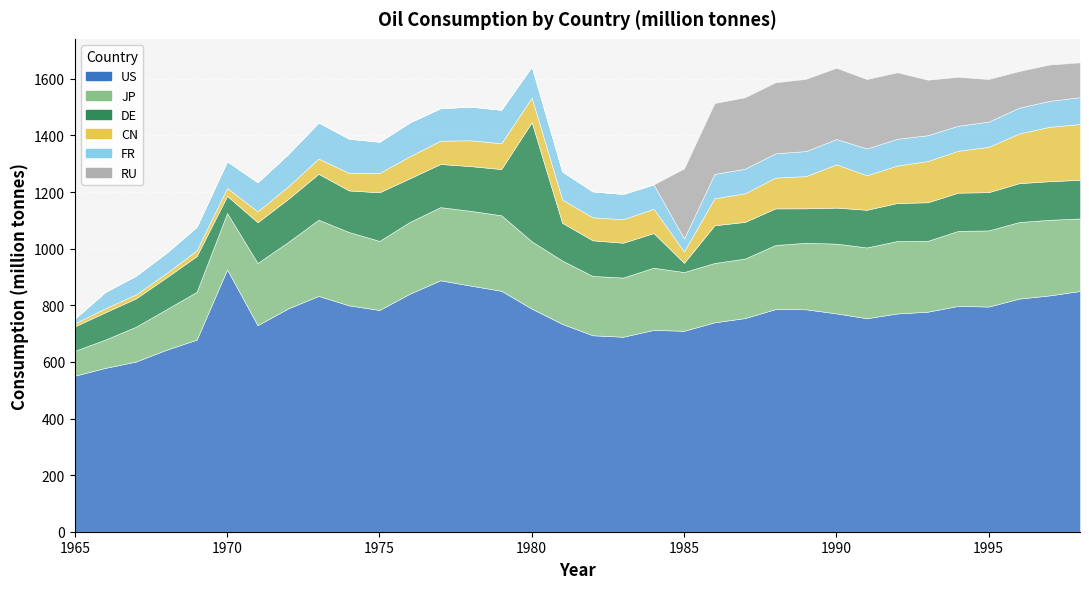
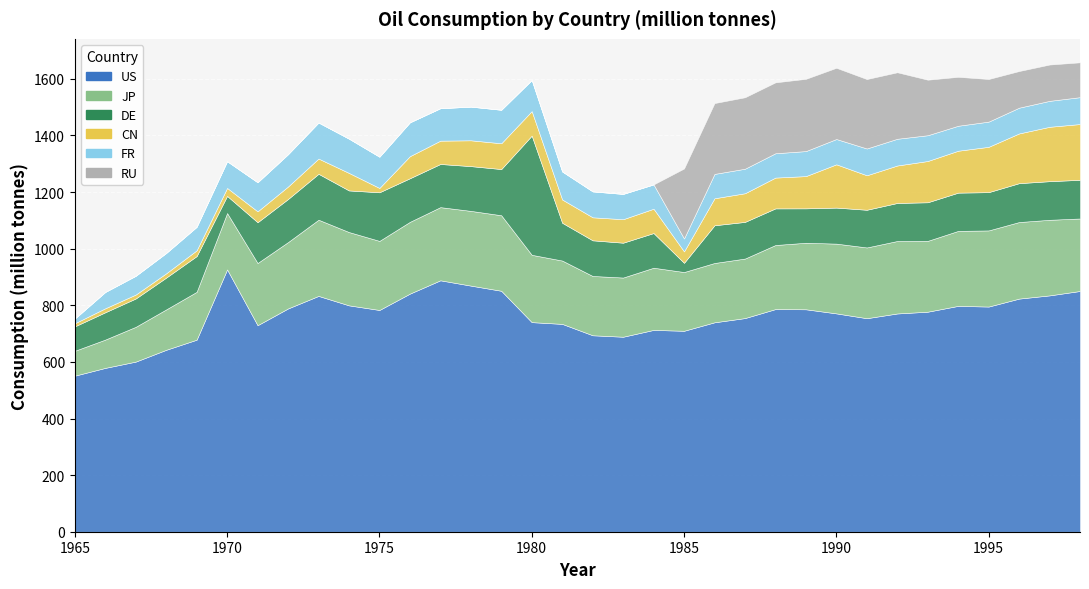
  {
    "US": {
      "1965": 550,
      "1970": 930,
      "1975": 780,
-     "1980": 790,
+     "1980": 740,
      "1985": 710,
      "1990": 770,
      "1995": 800
    },
    "DE": {
      "1965": 90,
      "1970": 60,
      "1975": 170,
      "1980": 420,
      "1985": 30,
      "1990": 130,
      "1995": 140
    },
    "CN": {
      "1965": 10,
      "1970": 30,
-     "1975": 70,
+     "1975": 20,
      "1980": 90,
      "1985": 40,
      "1990": 150,
      "1995": 160
    },
    "FR": {
      "1985": 50,
      "1990": 90,
      "1995": 90
    }
  }
